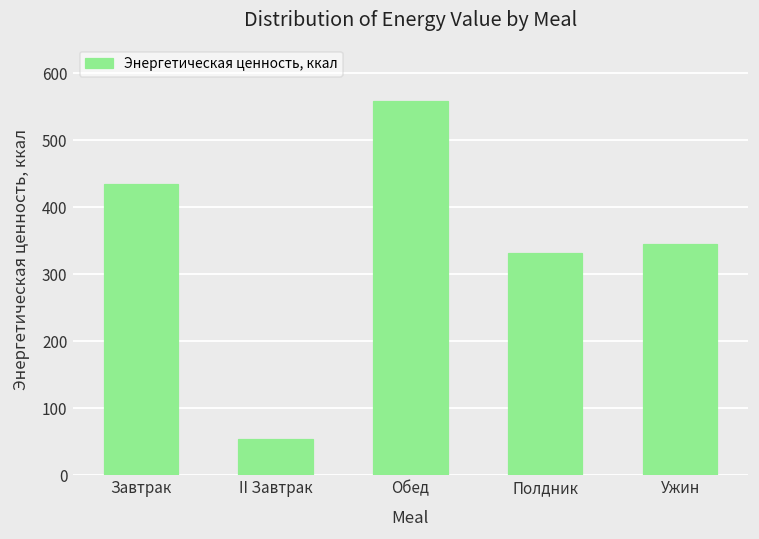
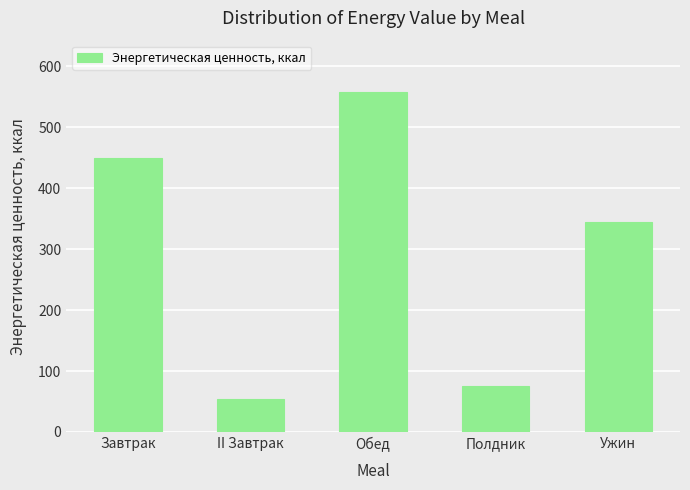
  {
-   "Завтрак": 430,
+   "Завтрак": 450,
    "II Завтрак": 50,
    "Обед": 560,
-   "Полдник": 330,
+   "Полдник": 80,
    "Ужин": 340
  }
